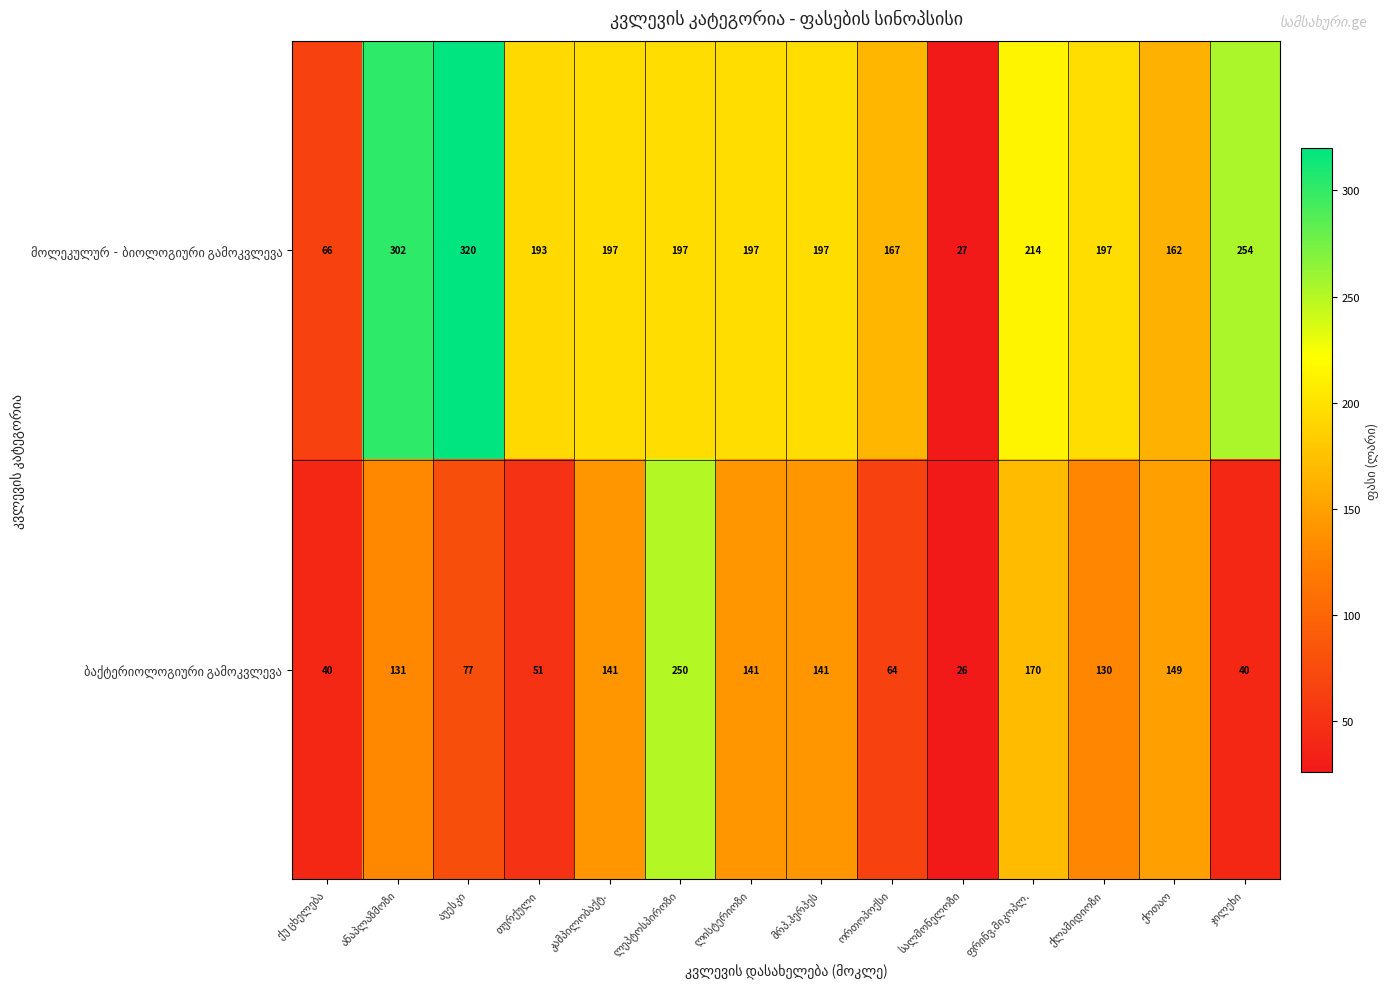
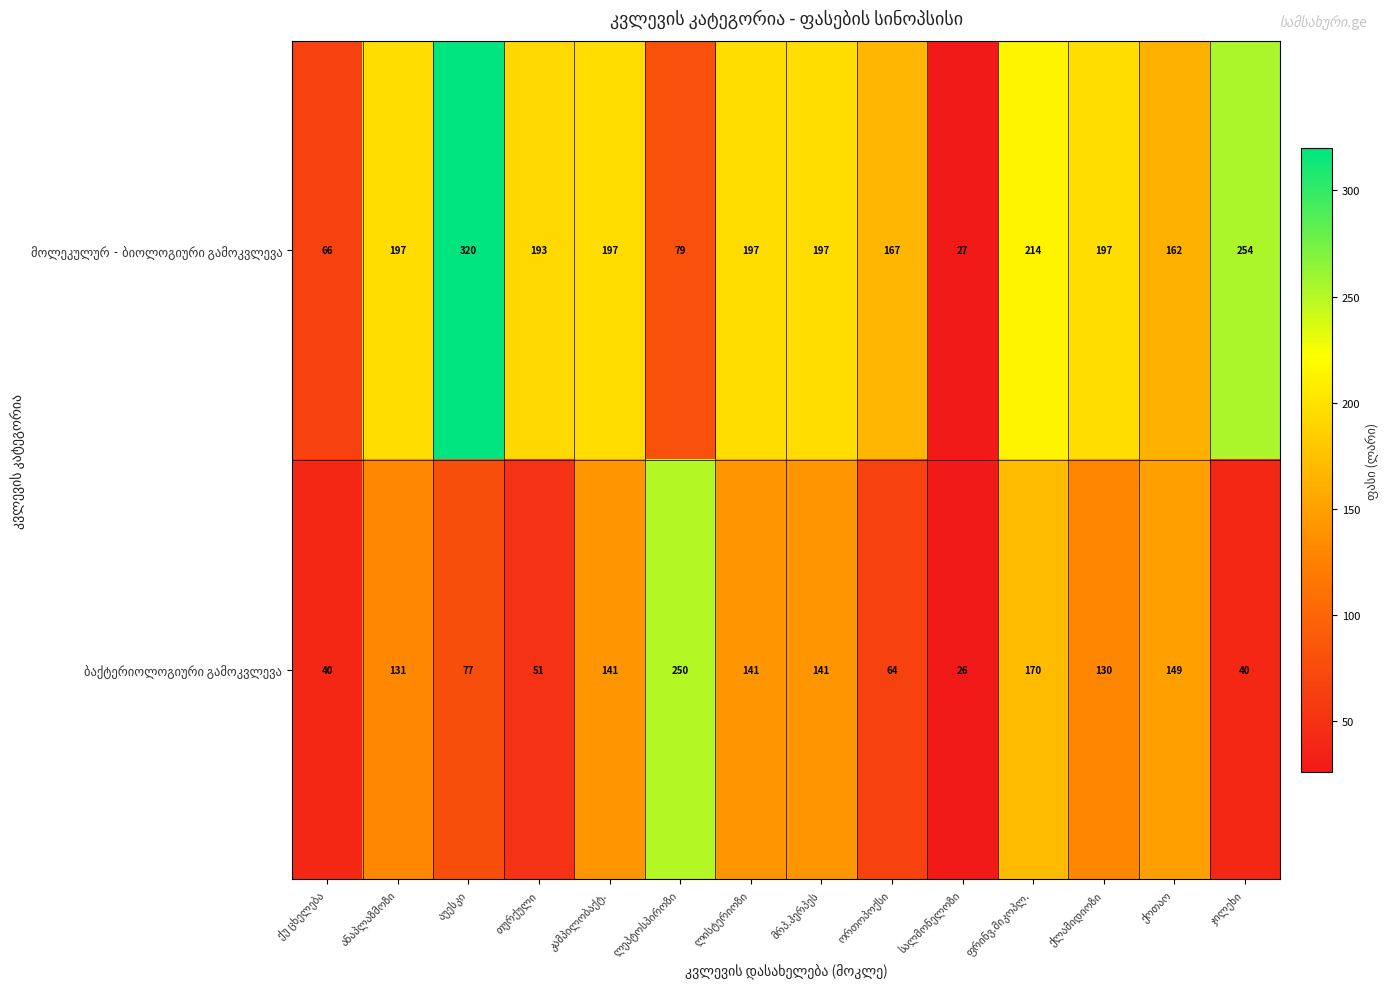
  {
    "მოლეკულურ‐ბიოლოგიური გამოკვლევა": {
      "ქუ ცხელება": 66,
-     "ანაპლაზმოზი": 302,
+     "ანაპლაზმოზი": 197,
      "აუესკი": 320,
      "თურქული": 193,
      "კამპილობაქტ.": 197,
-     "ლეპტოსპიროზი": 197,
+     "ლეპტოსპიროზი": 79,
      "ლისტერიოზი": 197,
      "მრპ.ჰერპეს": 197,
      "ორთოპოქსი": 167,
      "სალმონელოზი": 27,
      "ფრინვ.მიკოპლ.": 214,
      "ქლამიდიოზი": 197,
      "ქოთაო": 162,
      "ჯილეხი": 254
    },
    "ბაქტერიოლოგიური გამოკვლევა": {
      "ქუ ცხელება": 40,
      "ანაპლაზმოზი": 131,
      "აუესკი": 77,
      "თურქული": 51,
      "კამპილობაქტ.": 141,
      "ლეპტოსპიროზი": 250,
      "ლისტერიოზი": 141,
      "მრპ.ჰერპეს": 141,
      "ორთოპოქსი": 64,
      "სალმონელოზი": 26,
      "ფრინვ.მიკოპლ.": 170,
      "ქლამიდიოზი": 130,
      "ქოთაო": 149,
      "ჯილეხი": 40
    }
  }
